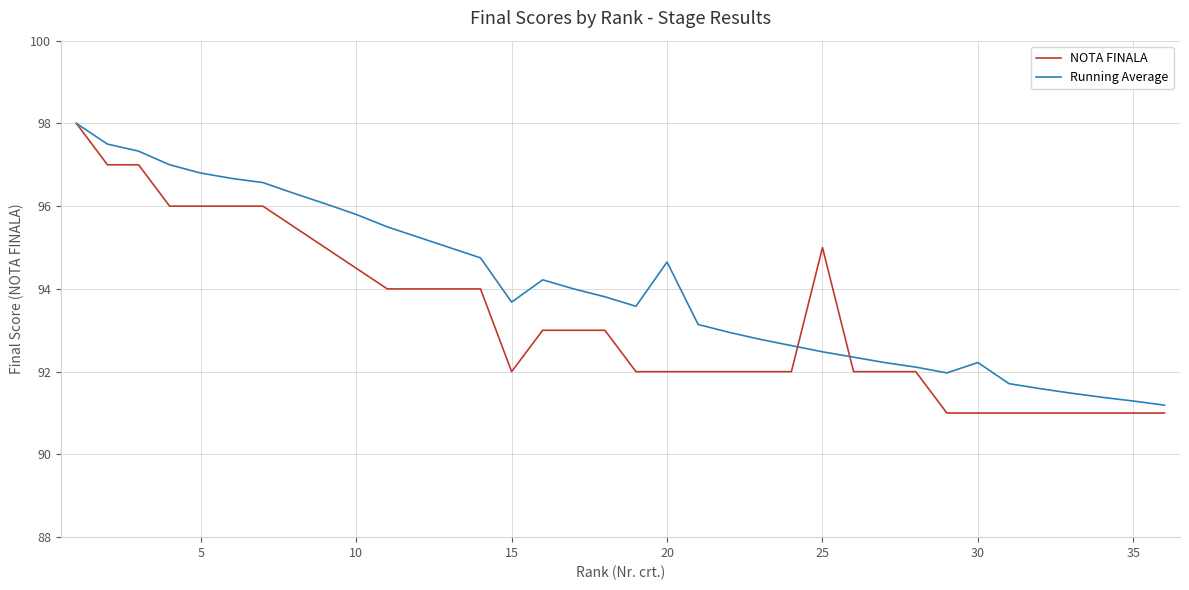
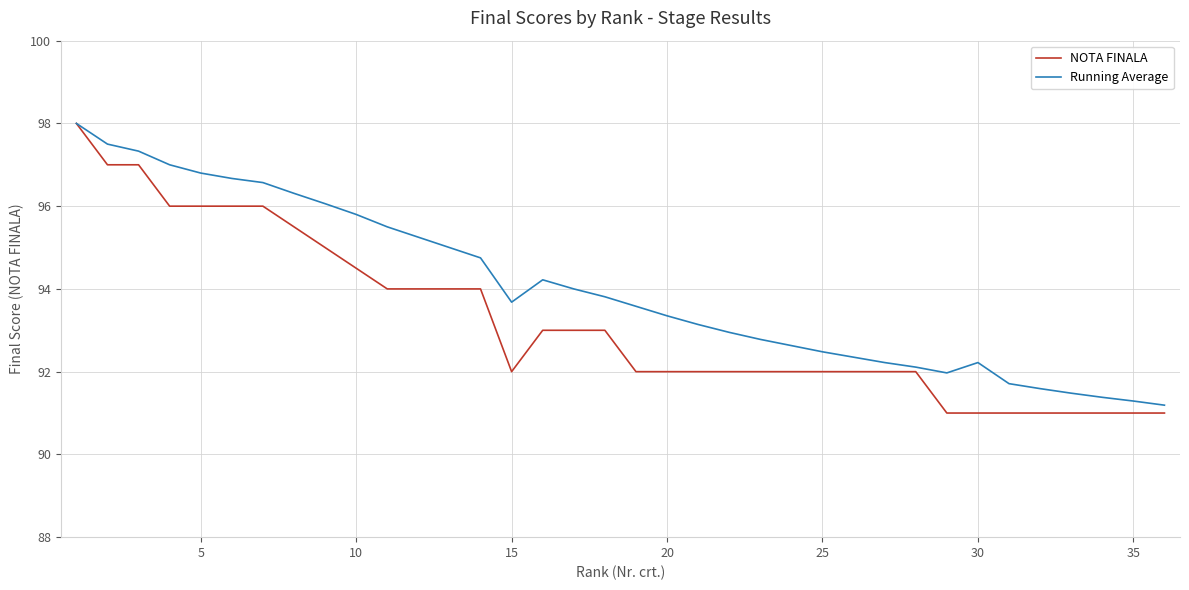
  {
    "NOTA FINALA": {
      "5": 96,
      "10": 94.5,
      "15": 92,
      "20": 92,
-     "25": 95,
+     "25": 92,
      "30": 91,
      "35": 91
    },
    "Running Average": {
      "5": 96.8,
      "10": 95.8,
      "15": 93.7,
-     "20": 94.7,
+     "20": 93.4,
      "25": 92.5,
      "30": 92.2,
      "35": 91.3
    }
  }
